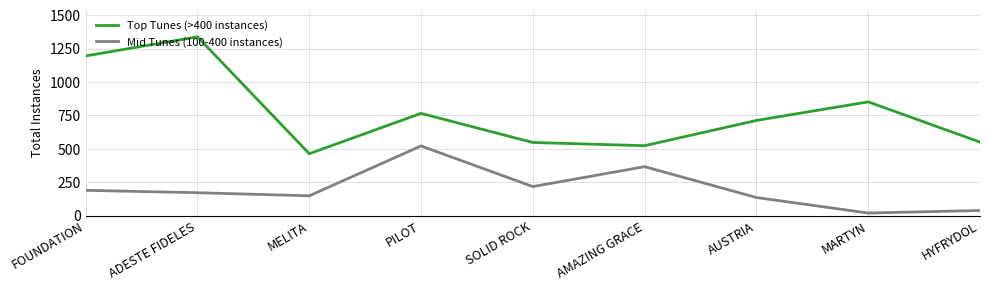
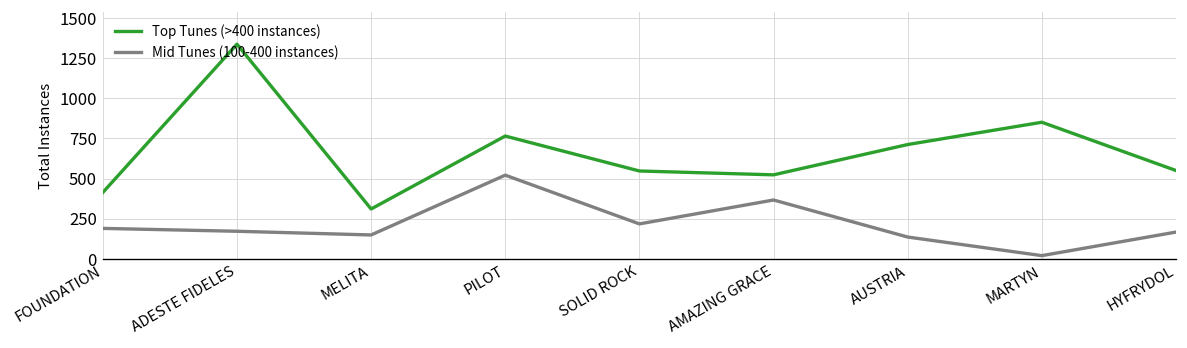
  {
    "Top Tunes (>400 instances)": {
-     "FOUNDATION": 1200,
+     "FOUNDATION": 410,
      "ADESTE FIDELES": 1340,
-     "MELITA": 460,
+     "MELITA": 310,
      "PILOT": 770,
      "SOLID ROCK": 550,
      "AMAZING GRACE": 520,
      "AUSTRIA": 710,
      "MARTYN": 850,
      "HYFRYDOL": 550
    },
    "Mid Tunes (100-400 instances)": {
      "FOUNDATION": 190,
      "ADESTE FIDELES": 170,
      "MELITA": 150,
      "PILOT": 520,
      "SOLID ROCK": 220,
      "AMAZING GRACE": 370,
      "AUSTRIA": 140,
      "MARTYN": 20,
-     "HYFRYDOL": 40
+     "HYFRYDOL": 170
    }
  }
